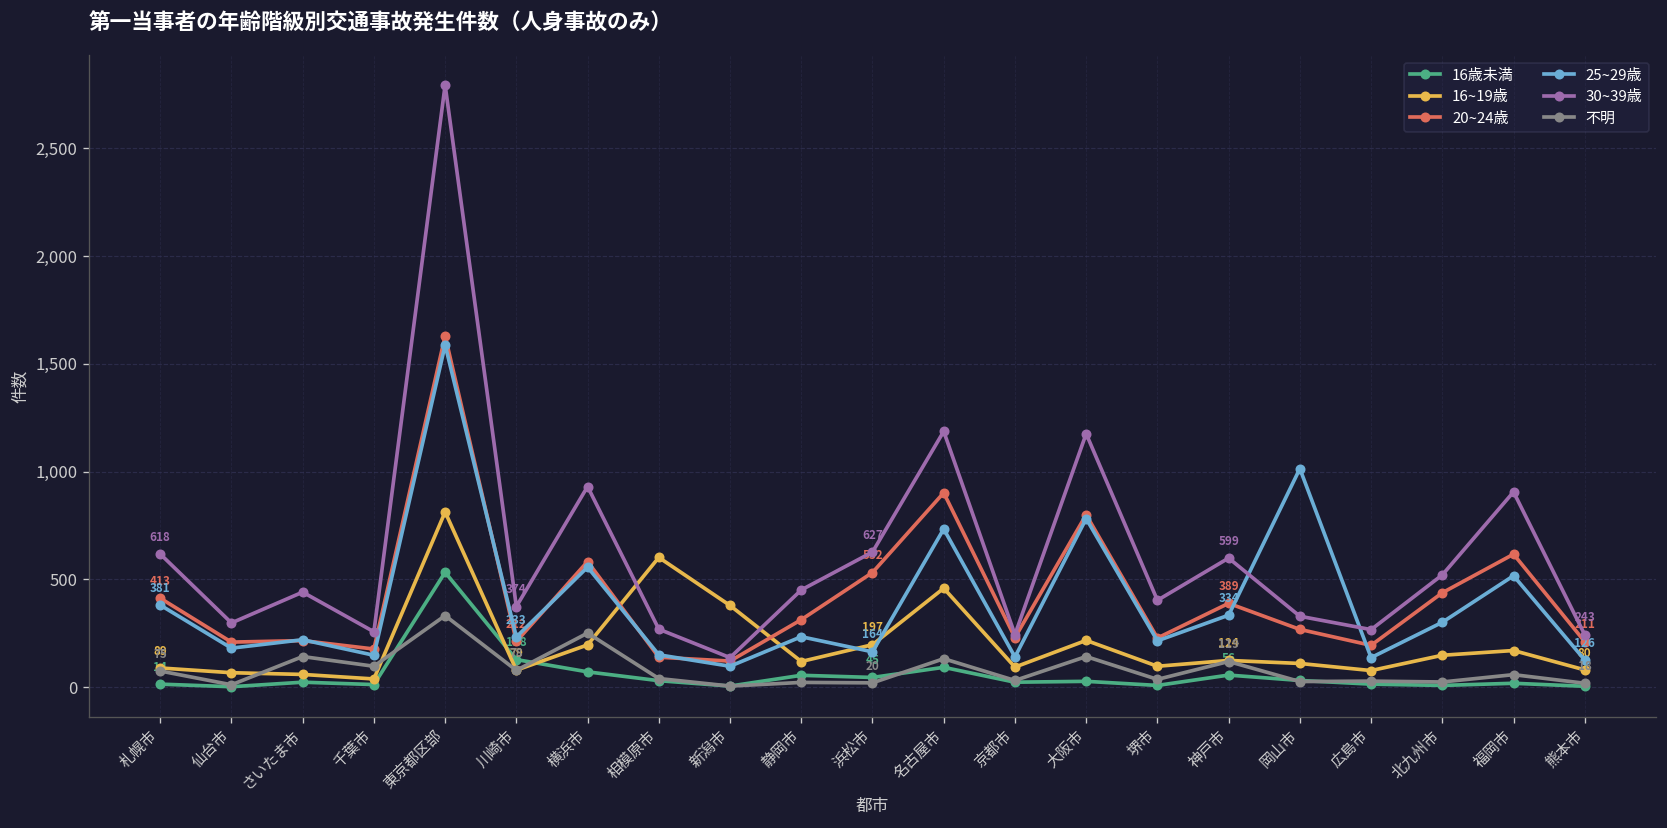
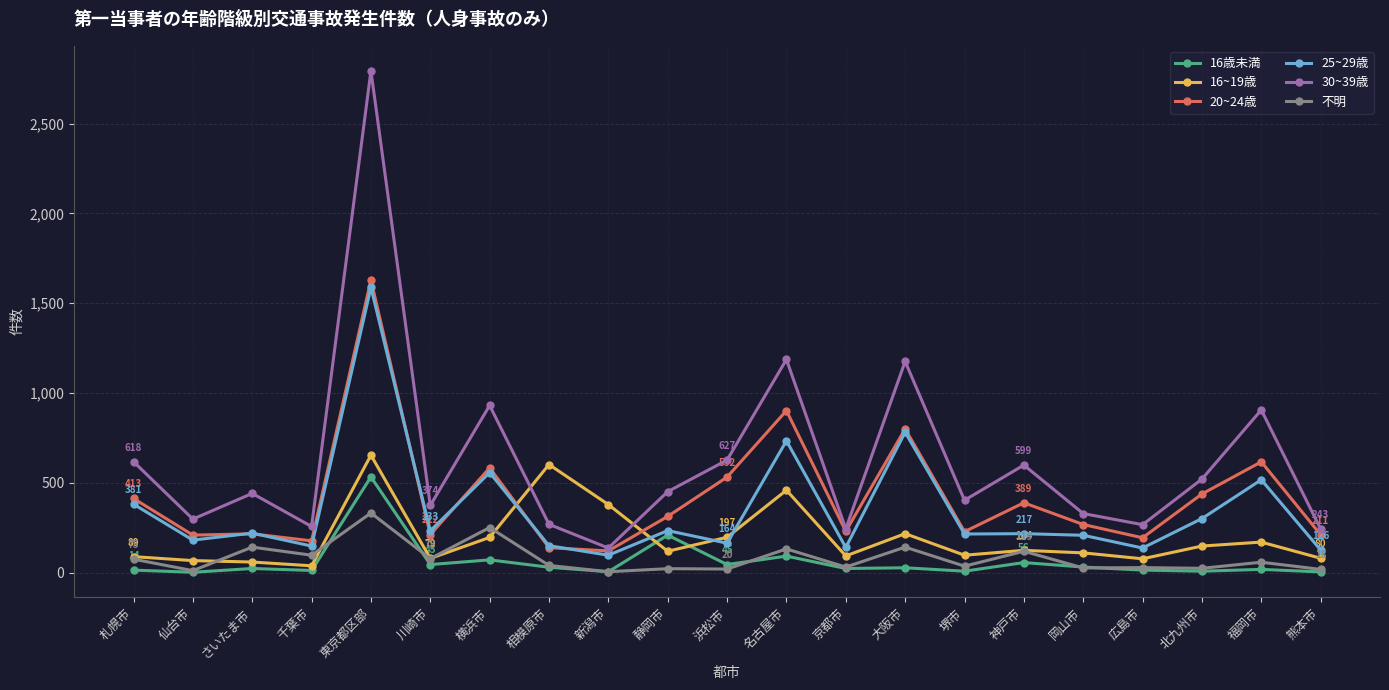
  {
    "16歳未満": {
-     "川崎市": "128",
-     "静岡市": "60"
+     "川崎市": "45",
+     "静岡市": "210"
    },
    "16~19歳": {
      "仙台市": "70",
      "さいたま市": "60",
      "千葉市": "40",
-     "東京都区部": "810",
+     "東京都区部": "650",
      "横浜市": "200",
      "相模原市": "600",
      "新潟市": "380",
      "静岡市": "120",
      "名古屋市": "460",
      "京都市": "90",
      "大阪市": "220",
      "堺市": "100",
      "岡山市": "110",
      "広島市": "80",
      "北九州市": "150",
      "福岡市": "170"
    },
    "20~24歳": {
      "神戸市": "389"
    },
    "25~29歳": {
-     "神戸市": "334",
-     "岡山市": "1,010"
+     "神戸市": "217",
+     "岡山市": "210"
    }
  }
